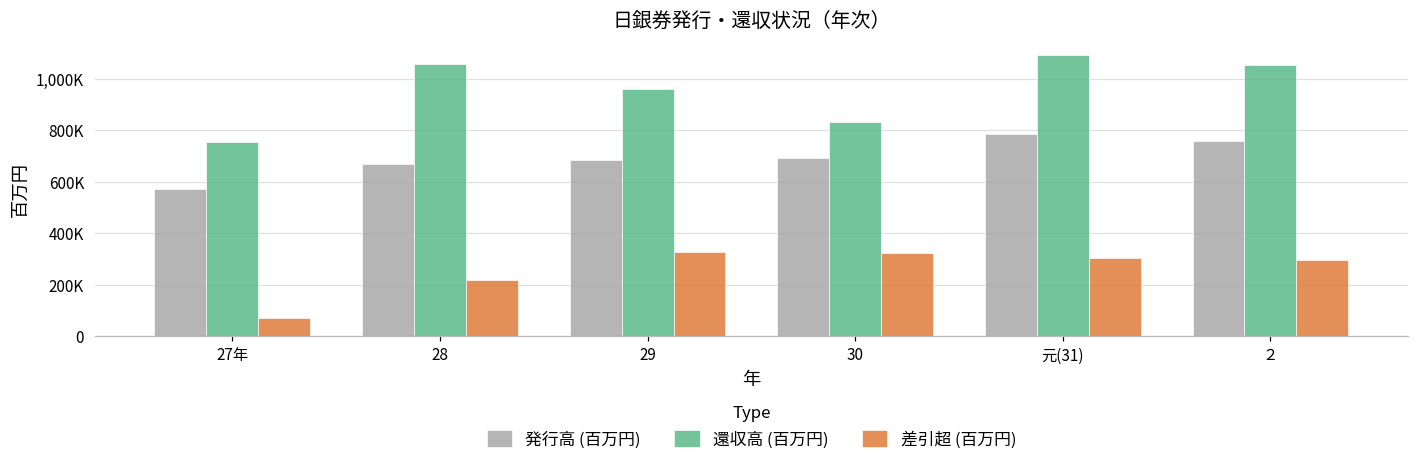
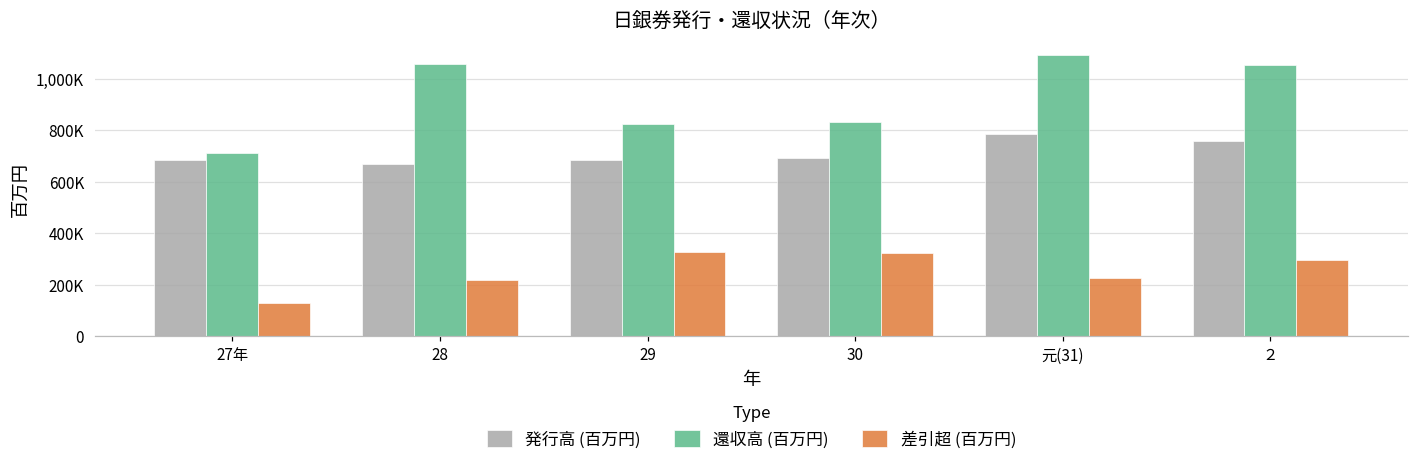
  {
    "発行高 (百万円)": {
-     "27年": "570,000",
+     "27年": "680,000",
      "28": "670,000",
      "29": "680,000",
      "30": "690,000",
      "元(31)": "780,000",
      "２": "760,000"
    },
    "還収高 (百万円)": {
-     "27年": "760,000",
+     "27年": "710,000",
      "28": "1,050,000",
-     "29": "960,000",
+     "29": "830,000",
      "30": "830,000",
      "元(31)": "1,090,000",
      "２": "1,050,000"
    },
    "差引超 (百万円)": {
-     "27年": "70,000",
+     "27年": "130,000",
      "28": "220,000",
      "29": "330,000",
      "30": "320,000",
-     "元(31)": "310,000",
+     "元(31)": "230,000",
      "２": "300,000"
    }
  }
